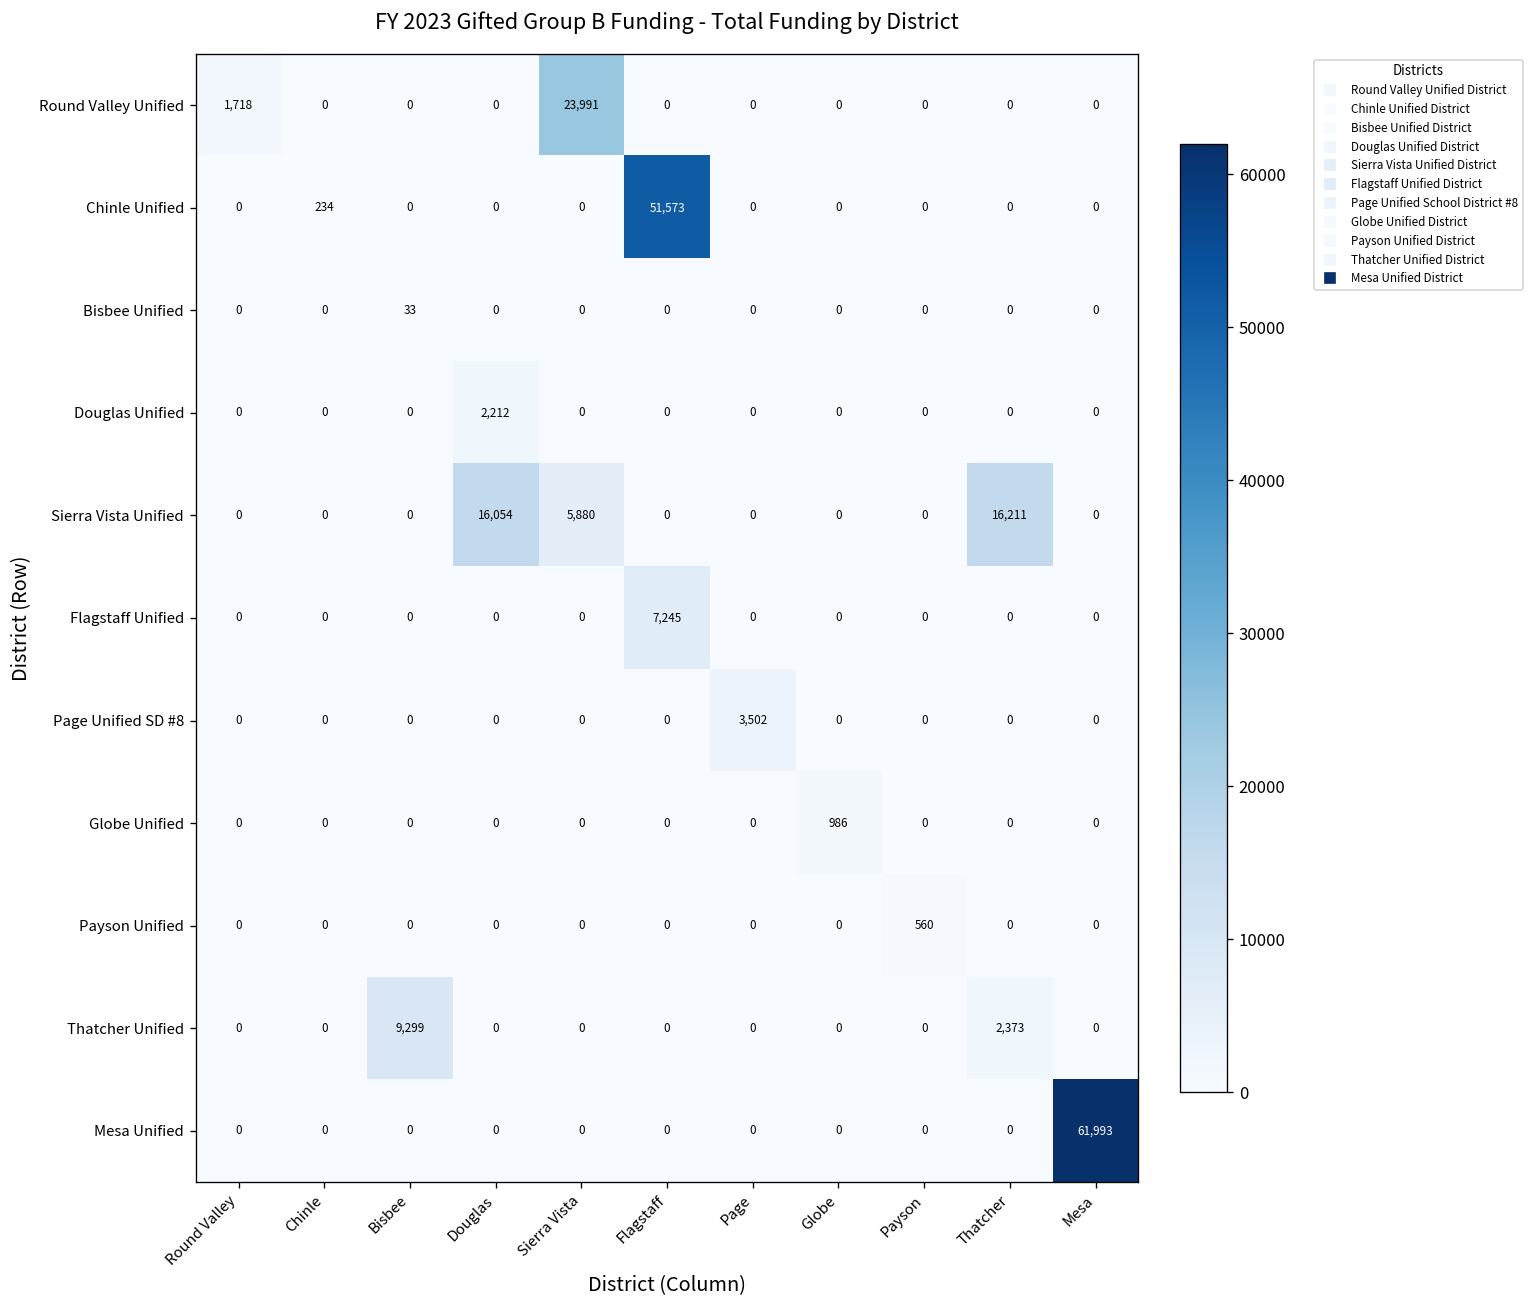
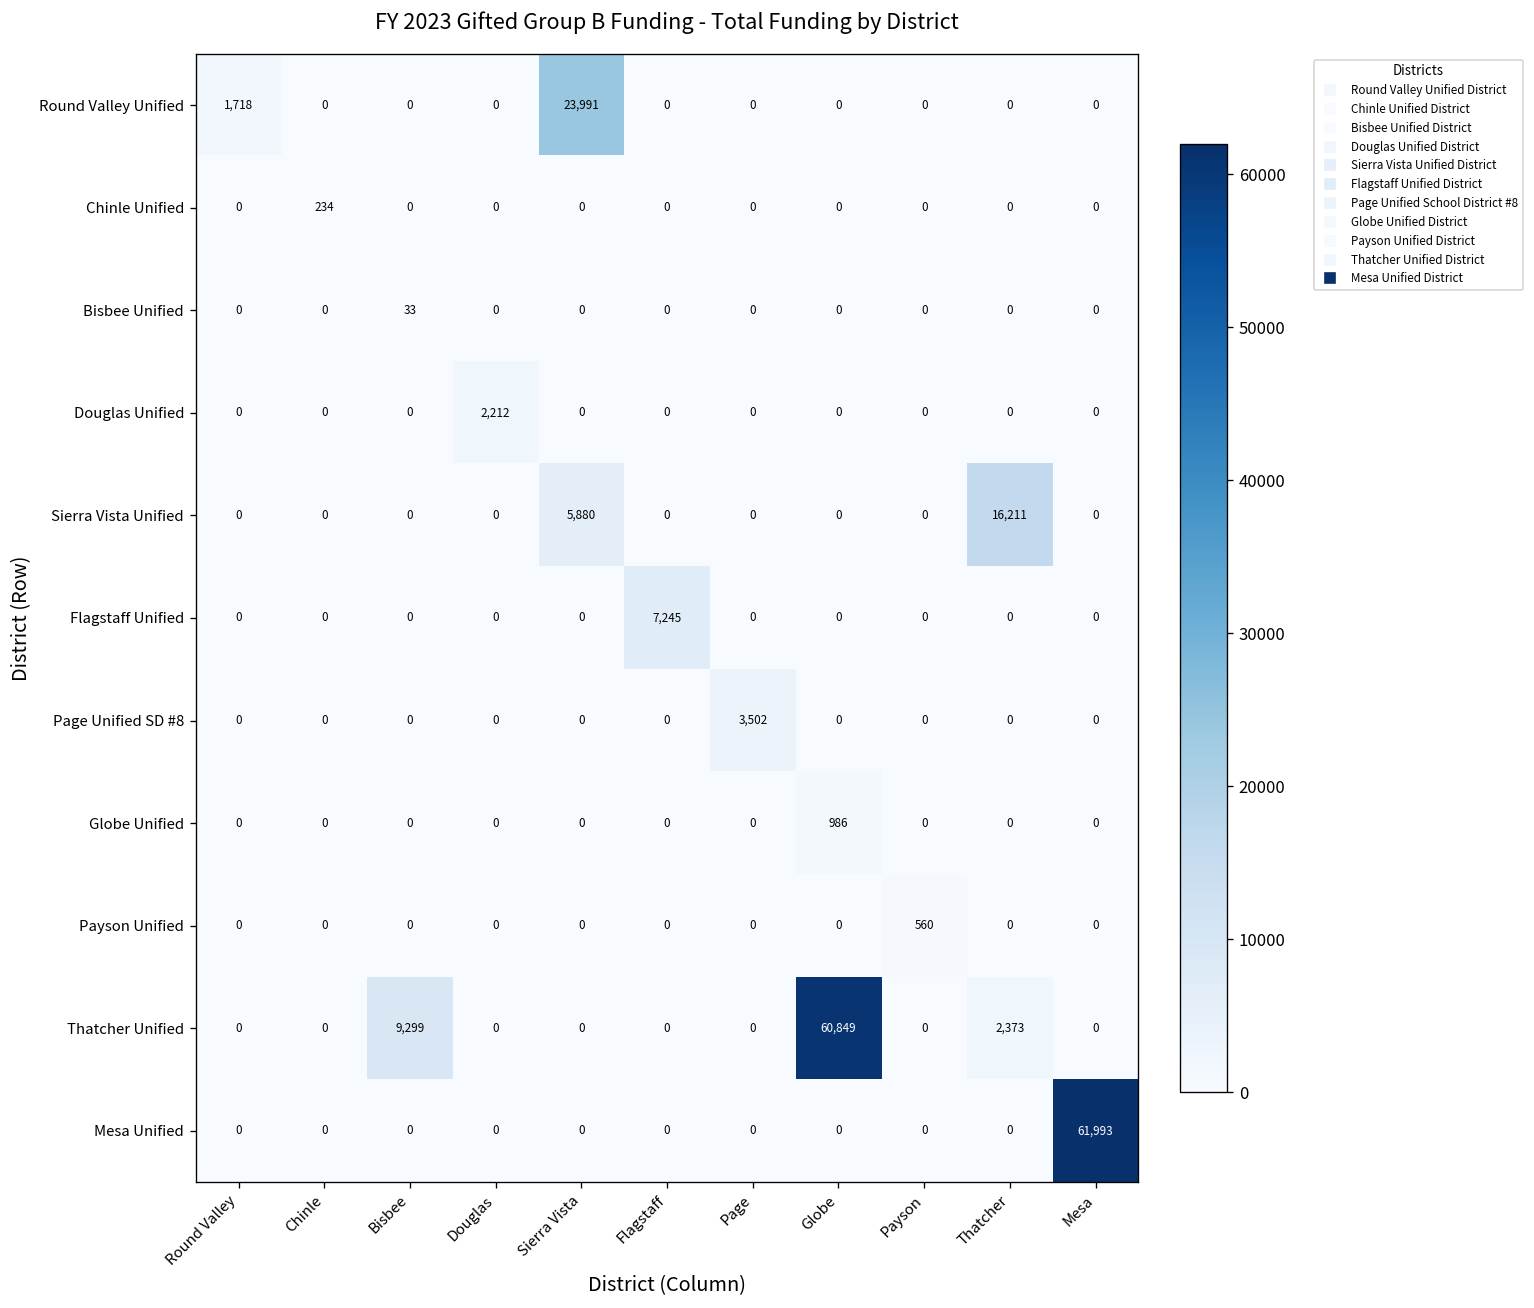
  {
    "Round Valley Unified": {
      "Round Valley": "1,718",
      "Chinle": "0",
      "Bisbee": "0",
      "Douglas": "0",
      "Sierra Vista": "23,991",
      "Flagstaff": "0",
      "Page": "0",
      "Globe": "0",
      "Payson": "0",
      "Thatcher": "0",
      "Mesa": "0"
    },
    "Chinle Unified": {
      "Round Valley": "0",
      "Chinle": "234",
      "Bisbee": "0",
      "Douglas": "0",
      "Sierra Vista": "0",
-     "Flagstaff": "51,573",
+     "Flagstaff": "0",
      "Page": "0",
      "Globe": "0",
      "Payson": "0",
      "Thatcher": "0",
      "Mesa": "0"
    },
    "Bisbee Unified": {
      "Round Valley": "0",
      "Chinle": "0",
      "Bisbee": "33",
      "Douglas": "0",
      "Sierra Vista": "0",
      "Flagstaff": "0",
      "Page": "0",
      "Globe": "0",
      "Payson": "0",
      "Thatcher": "0",
      "Mesa": "0"
    },
    "Douglas Unified": {
      "Round Valley": "0",
      "Chinle": "0",
      "Bisbee": "0",
      "Douglas": "2,212",
      "Sierra Vista": "0",
      "Flagstaff": "0",
      "Page": "0",
      "Globe": "0",
      "Payson": "0",
      "Thatcher": "0",
      "Mesa": "0"
    },
    "Sierra Vista Unified": {
      "Round Valley": "0",
      "Chinle": "0",
      "Bisbee": "0",
-     "Douglas": "16,054",
+     "Douglas": "0",
      "Sierra Vista": "5,880",
      "Flagstaff": "0",
      "Page": "0",
      "Globe": "0",
      "Payson": "0",
      "Thatcher": "16,211",
      "Mesa": "0"
    },
    "Flagstaff Unified": {
      "Round Valley": "0",
      "Chinle": "0",
      "Bisbee": "0",
      "Douglas": "0",
      "Sierra Vista": "0",
      "Flagstaff": "7,245",
      "Page": "0",
      "Globe": "0",
      "Payson": "0",
      "Thatcher": "0",
      "Mesa": "0"
    },
    "Page Unified SD #8": {
      "Round Valley": "0",
      "Chinle": "0",
      "Bisbee": "0",
      "Douglas": "0",
      "Sierra Vista": "0",
      "Flagstaff": "0",
      "Page": "3,502",
      "Globe": "0",
      "Payson": "0",
      "Thatcher": "0",
      "Mesa": "0"
    },
    "Globe Unified": {
      "Round Valley": "0",
      "Chinle": "0",
      "Bisbee": "0",
      "Douglas": "0",
      "Sierra Vista": "0",
      "Flagstaff": "0",
      "Page": "0",
      "Globe": "986",
      "Payson": "0",
      "Thatcher": "0",
      "Mesa": "0"
    },
    "Payson Unified": {
      "Round Valley": "0",
      "Chinle": "0",
      "Bisbee": "0",
      "Douglas": "0",
      "Sierra Vista": "0",
      "Flagstaff": "0",
      "Page": "0",
      "Globe": "0",
      "Payson": "560",
      "Thatcher": "0",
      "Mesa": "0"
    },
    "Thatcher Unified": {
      "Round Valley": "0",
      "Chinle": "0",
      "Bisbee": "9,299",
      "Douglas": "0",
      "Sierra Vista": "0",
      "Flagstaff": "0",
      "Page": "0",
-     "Globe": "0",
+     "Globe": "60,849",
      "Payson": "0",
      "Thatcher": "2,373",
      "Mesa": "0"
    },
    "Mesa Unified": {
      "Round Valley": "0",
      "Chinle": "0",
      "Bisbee": "0",
      "Douglas": "0",
      "Sierra Vista": "0",
      "Flagstaff": "0",
      "Page": "0",
      "Globe": "0",
      "Payson": "0",
      "Thatcher": "0",
      "Mesa": "61,993"
    }
  }
